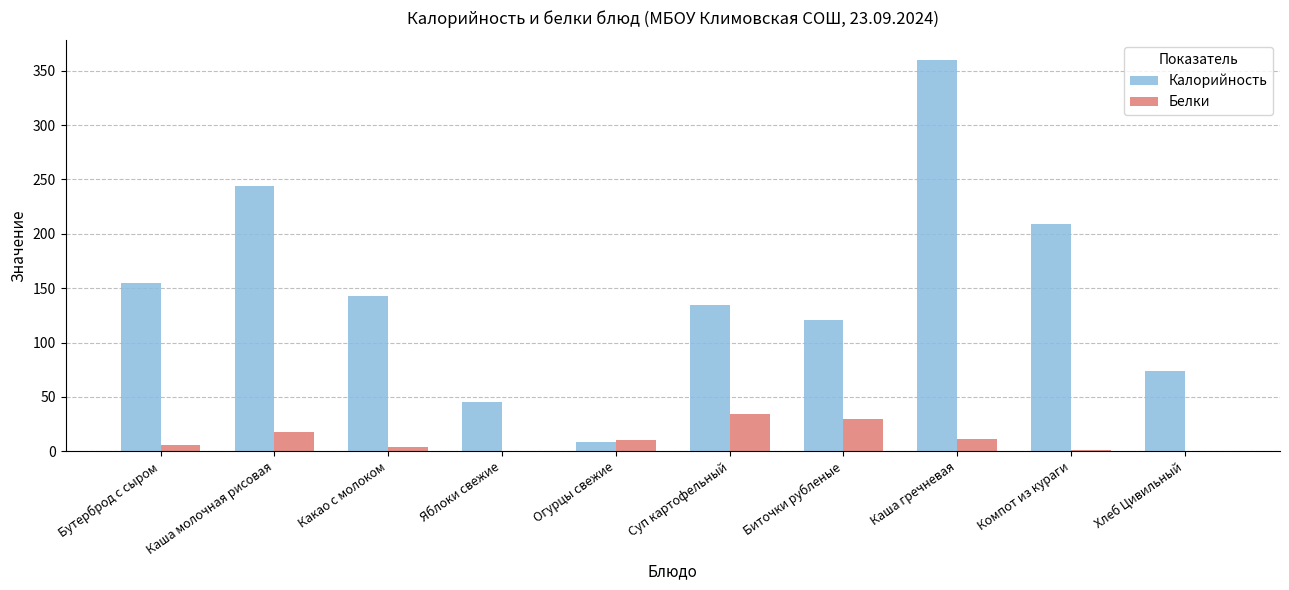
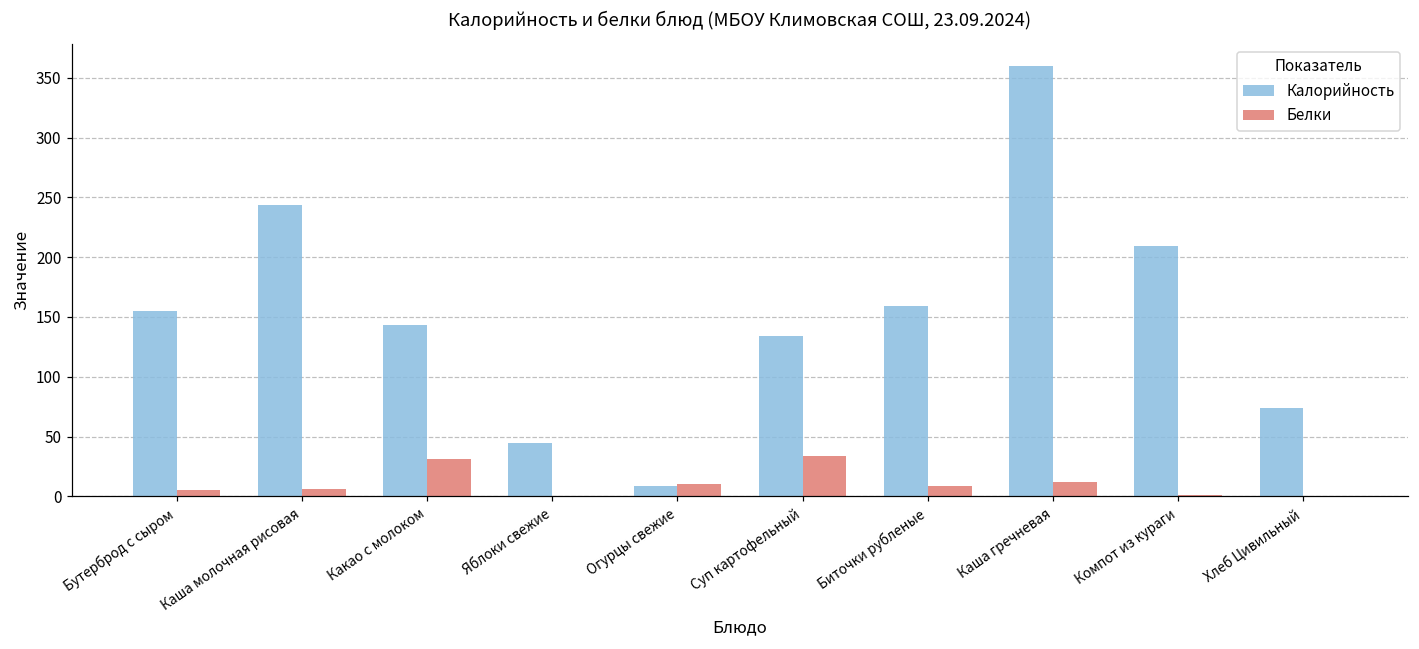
  {
    "Калорийность": {
      "Бутерброд с сыром": 155,
      "Каша молочная рисовая": 244,
      "Какао с молоком": 143,
      "Яблоки свежие": 45,
      "Огурцы свежие": 8,
      "Суп картофельный": 134,
-     "Биточки рубленые": 121,
+     "Биточки рубленые": 160,
      "Каша гречневая": 360,
      "Компот из кураги": 209,
      "Хлеб Цивильный": 74
    },
    "Белки": {
      "Бутерброд с сыром": 5,
-     "Каша молочная рисовая": 17,
-     "Какао с молоком": 4,
+     "Каша молочная рисовая": 6,
+     "Какао с молоком": 31,
      "Огурцы свежие": 10,
      "Суп картофельный": 34,
-     "Биточки рубленые": 30,
+     "Биточки рубленые": 9,
      "Каша гречневая": 12
    }
  }
